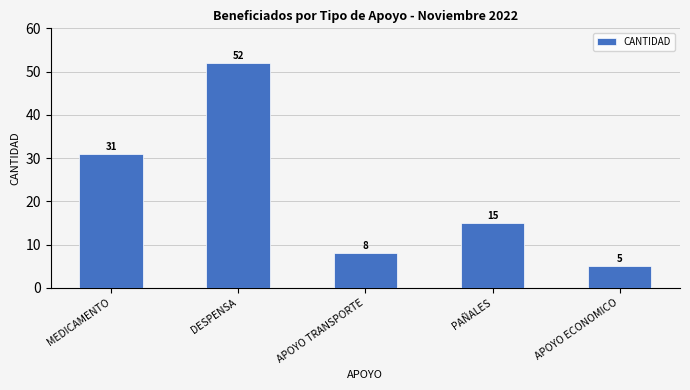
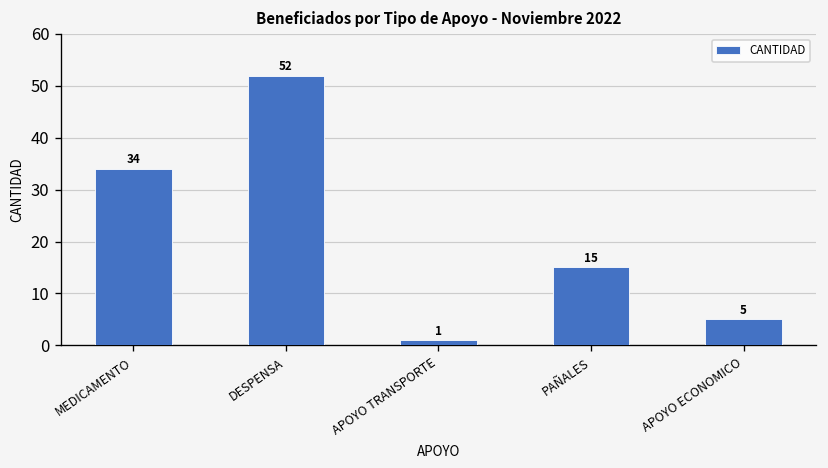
  {
-   "MEDICAMENTO": 31,
+   "MEDICAMENTO": 34,
    "DESPENSA": 52,
-   "APOYO TRANSPORTE": 8,
+   "APOYO TRANSPORTE": 1,
    "PAÑALES": 15,
    "APOYO ECONOMICO": 5
  }
